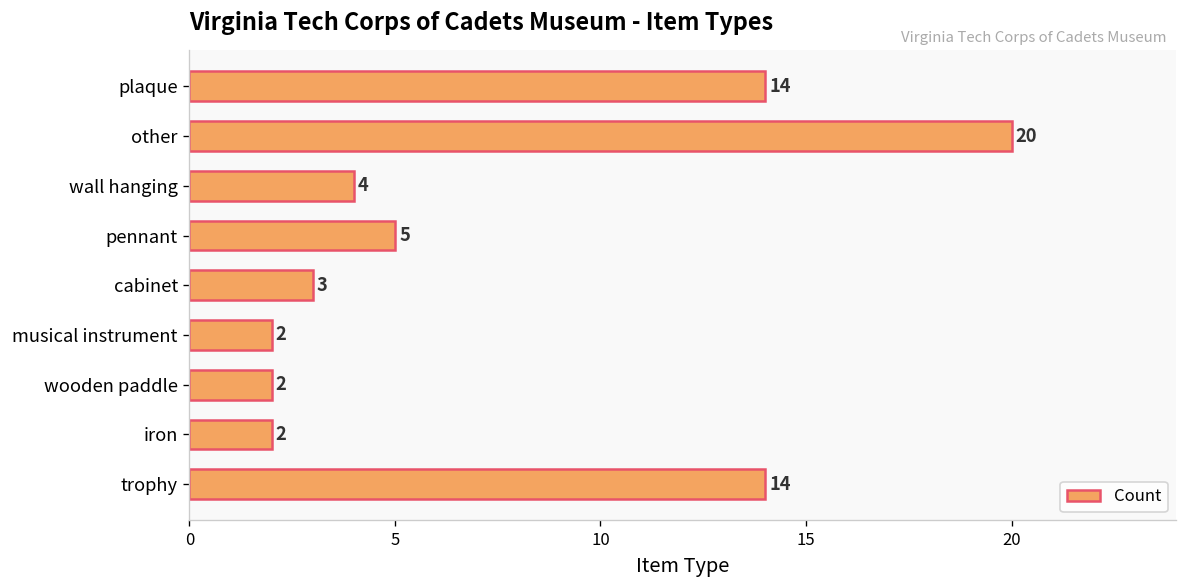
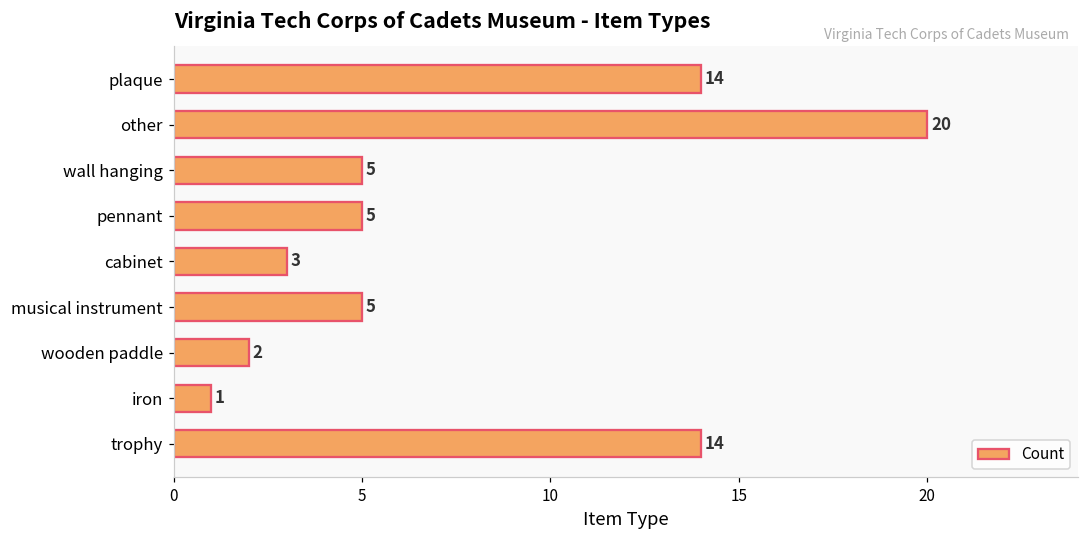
  {
    "plaque": 14,
    "other": 20,
-   "wall hanging": 4,
+   "wall hanging": 5,
    "pennant": 5,
    "cabinet": 3,
-   "musical instrument": 2,
+   "musical instrument": 5,
    "wooden paddle": 2,
-   "iron": 2,
+   "iron": 1,
    "trophy": 14
  }
